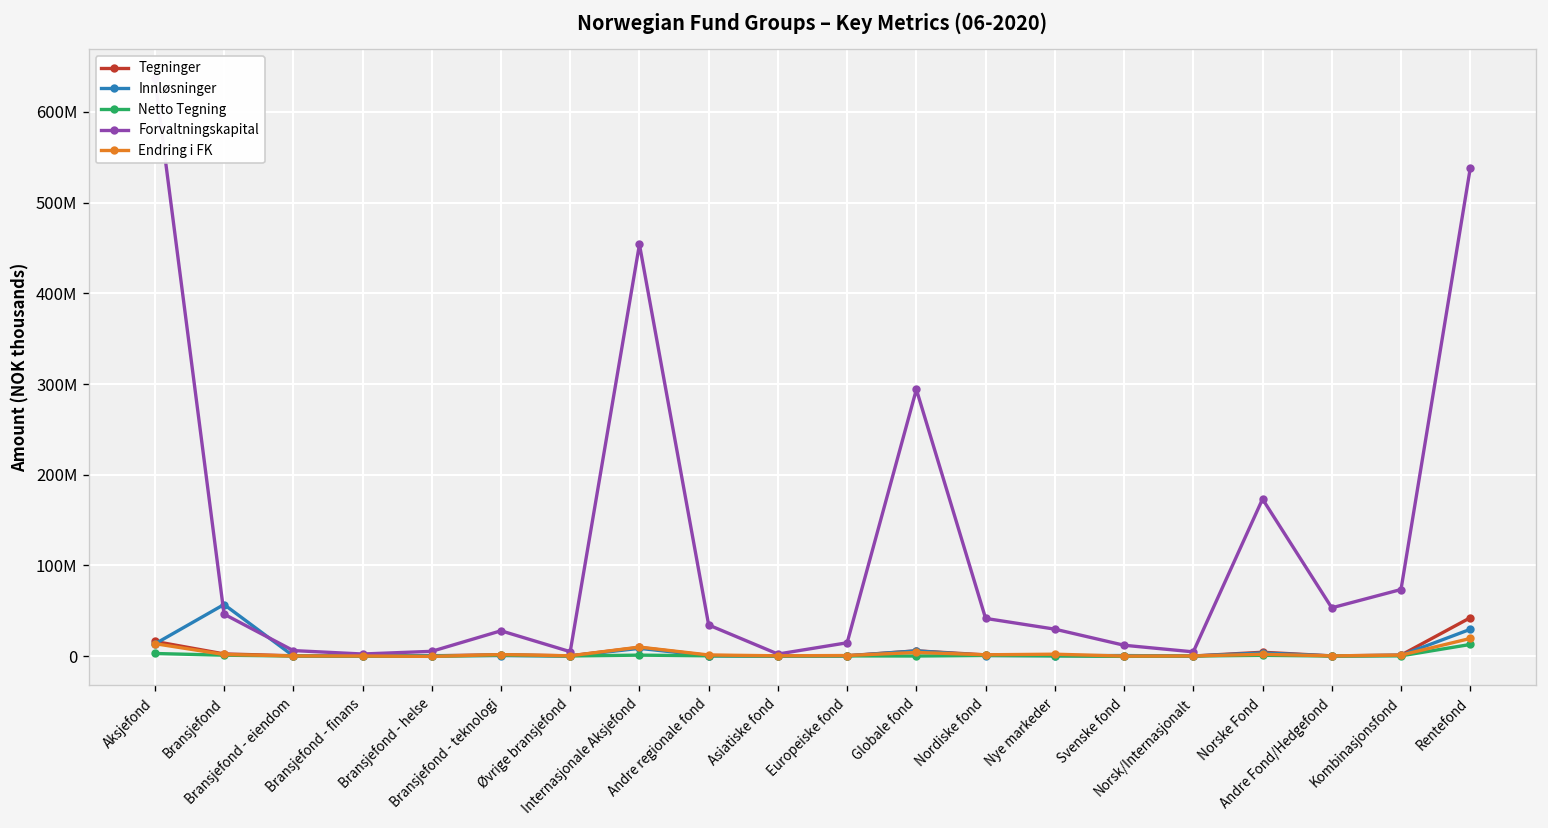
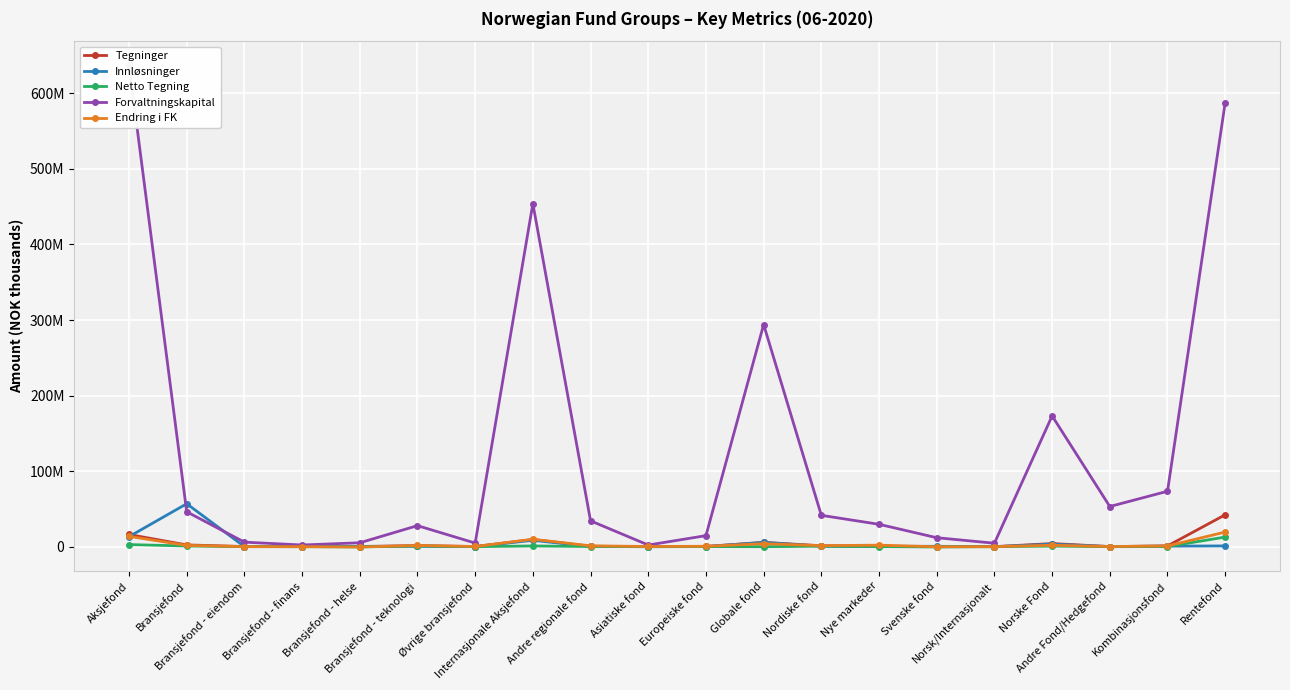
  {
    "Tegninger": {
      "Rentefond": 40000000
    },
    "Innløsninger": {
      "Bransjefond": 60000000,
-     "Rentefond": 30000000
+     "Rentefond": 0
    },
    "Netto Tegning": {
      "Aksjefond": 0,
      "Internasjonale Aksjefond": 0,
      "Globale fond": 0,
      "Rentefond": 10000000
    },
    "Forvaltningskapital": {
      "Bransjefond": 50000000,
      "Bransjefond - eiendom": 10000000,
      "Bransjefond - helse": 10000000,
      "Bransjefond - teknologi": 30000000,
      "Øvrige bransjefond": 0,
      "Internasjonale Aksjefond": 450000000,
      "Andre regionale fond": 30000000,
      "Europeiske fond": 10000000,
      "Globale fond": 290000000,
      "Nordiske fond": 40000000,
      "Nye markeder": 30000000,
      "Svenske fond": 10000000,
      "Norsk/Internasjonalt": 0,
      "Norske Fond": 170000000,
      "Andre Fond/Hedgefond": 50000000,
      "Kombinasjonsfond": 70000000,
-     "Rentefond": 540000000
+     "Rentefond": 590000000
    },
    "Endring i FK": {
      "Rentefond": 20000000
    }
  }
